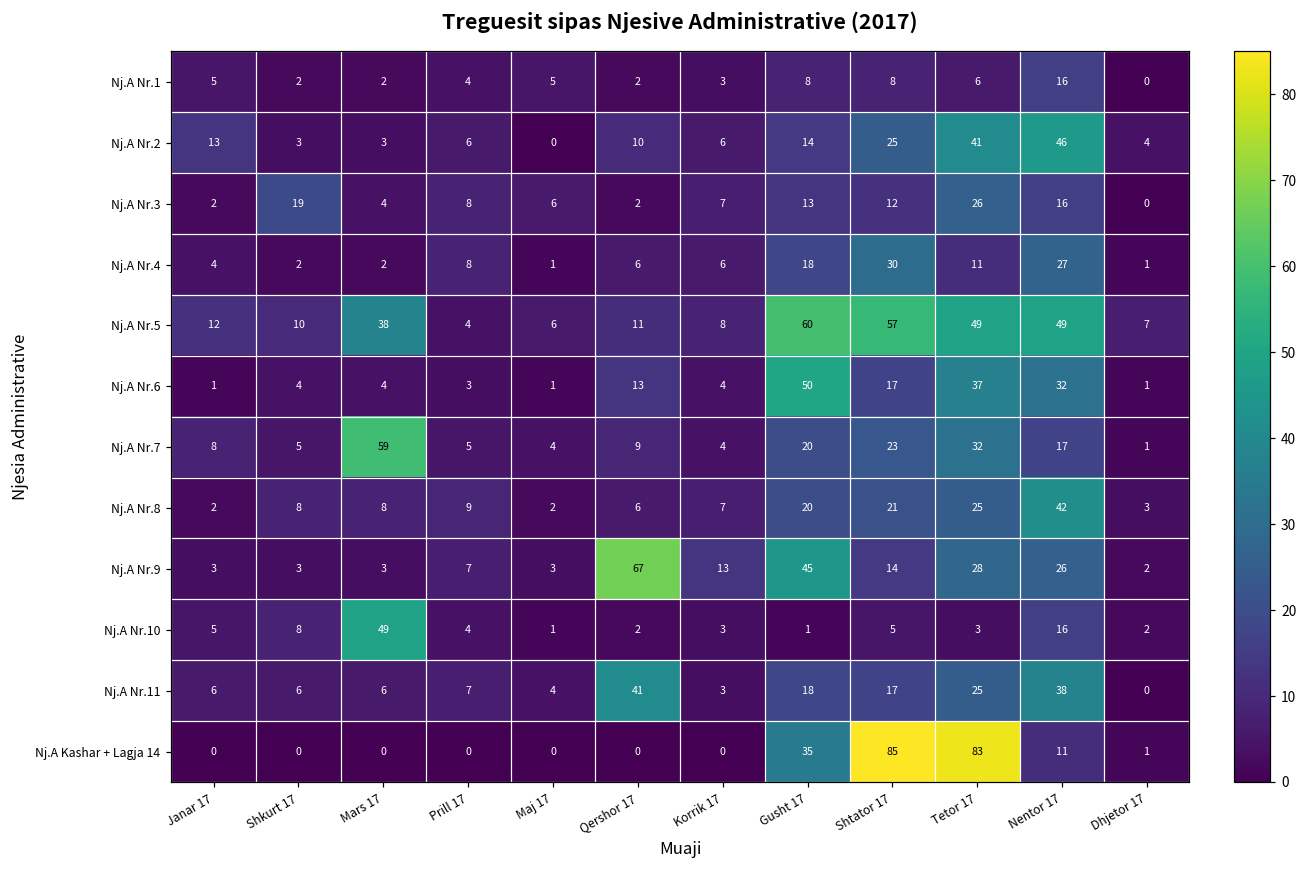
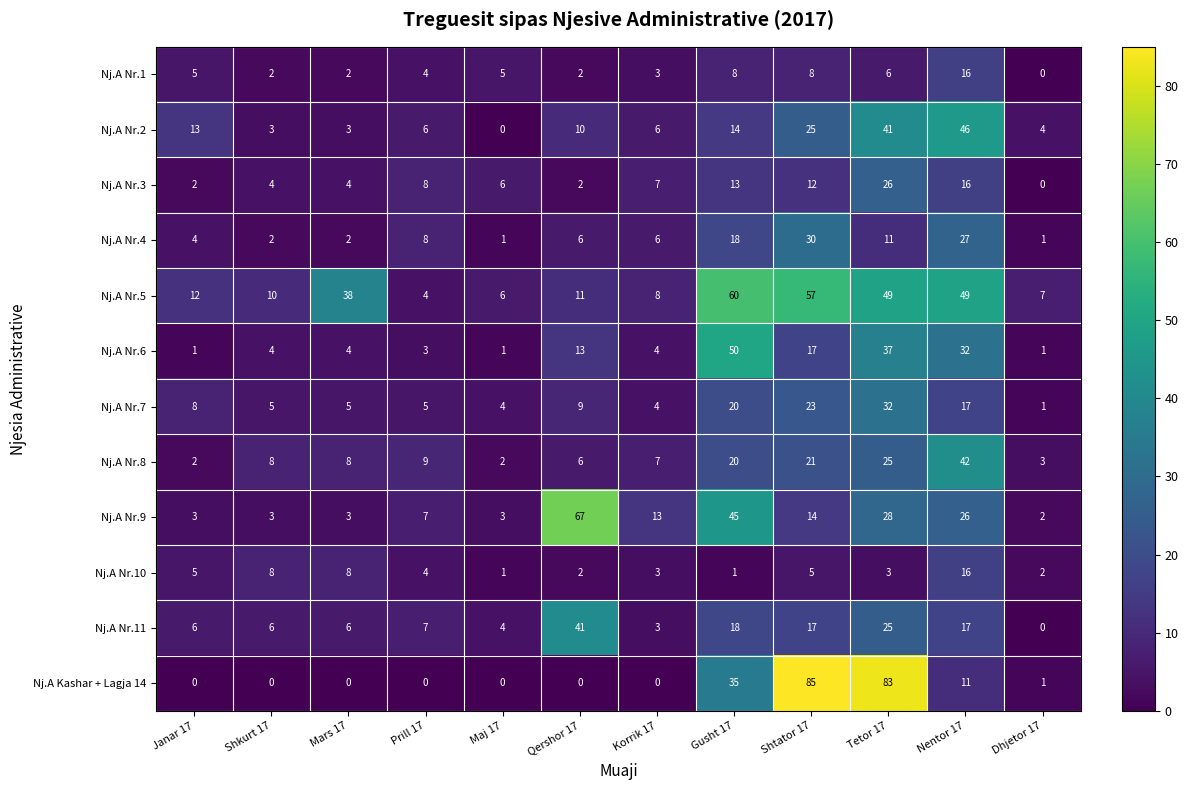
  {
    "Nj.A Nr.1": {
      "Janar 17": 5,
      "Shkurt 17": 2,
      "Mars 17": 2,
      "Prill 17": 4,
      "Maj 17": 5,
      "Qershor 17": 2,
      "Korrik 17": 3,
      "Gusht 17": 8,
      "Shtator 17": 8,
      "Tetor 17": 6,
      "Nentor 17": 16,
      "Dhjetor 17": 0
    },
    "Nj.A Nr.2": {
      "Janar 17": 13,
      "Shkurt 17": 3,
      "Mars 17": 3,
      "Prill 17": 6,
      "Maj 17": 0,
      "Qershor 17": 10,
      "Korrik 17": 6,
      "Gusht 17": 14,
      "Shtator 17": 25,
      "Tetor 17": 41,
      "Nentor 17": 46,
      "Dhjetor 17": 4
    },
    "Nj.A Nr.3": {
      "Janar 17": 2,
-     "Shkurt 17": 19,
+     "Shkurt 17": 4,
      "Mars 17": 4,
      "Prill 17": 8,
      "Maj 17": 6,
      "Qershor 17": 2,
      "Korrik 17": 7,
      "Gusht 17": 13,
      "Shtator 17": 12,
      "Tetor 17": 26,
      "Nentor 17": 16,
      "Dhjetor 17": 0
    },
    "Nj.A Nr.4": {
      "Janar 17": 4,
      "Shkurt 17": 2,
      "Mars 17": 2,
      "Prill 17": 8,
      "Maj 17": 1,
      "Qershor 17": 6,
      "Korrik 17": 6,
      "Gusht 17": 18,
      "Shtator 17": 30,
      "Tetor 17": 11,
      "Nentor 17": 27,
      "Dhjetor 17": 1
    },
    "Nj.A Nr.5": {
      "Janar 17": 12,
      "Shkurt 17": 10,
      "Mars 17": 38,
      "Prill 17": 4,
      "Maj 17": 6,
      "Qershor 17": 11,
      "Korrik 17": 8,
      "Gusht 17": 60,
      "Shtator 17": 57,
      "Tetor 17": 49,
      "Nentor 17": 49,
      "Dhjetor 17": 7
    },
    "Nj.A Nr.6": {
      "Janar 17": 1,
      "Shkurt 17": 4,
      "Mars 17": 4,
      "Prill 17": 3,
      "Maj 17": 1,
      "Qershor 17": 13,
      "Korrik 17": 4,
      "Gusht 17": 50,
      "Shtator 17": 17,
      "Tetor 17": 37,
      "Nentor 17": 32,
      "Dhjetor 17": 1
    },
    "Nj.A Nr.7": {
      "Janar 17": 8,
      "Shkurt 17": 5,
-     "Mars 17": 59,
+     "Mars 17": 5,
      "Prill 17": 5,
      "Maj 17": 4,
      "Qershor 17": 9,
      "Korrik 17": 4,
      "Gusht 17": 20,
      "Shtator 17": 23,
      "Tetor 17": 32,
      "Nentor 17": 17,
      "Dhjetor 17": 1
    },
    "Nj.A Nr.8": {
      "Janar 17": 2,
      "Shkurt 17": 8,
      "Mars 17": 8,
      "Prill 17": 9,
      "Maj 17": 2,
      "Qershor 17": 6,
      "Korrik 17": 7,
      "Gusht 17": 20,
      "Shtator 17": 21,
      "Tetor 17": 25,
      "Nentor 17": 42,
      "Dhjetor 17": 3
    },
    "Nj.A Nr.9": {
      "Janar 17": 3,
      "Shkurt 17": 3,
      "Mars 17": 3,
      "Prill 17": 7,
      "Maj 17": 3,
      "Qershor 17": 67,
      "Korrik 17": 13,
      "Gusht 17": 45,
      "Shtator 17": 14,
      "Tetor 17": 28,
      "Nentor 17": 26,
      "Dhjetor 17": 2
    },
    "Nj.A Nr.10": {
      "Janar 17": 5,
      "Shkurt 17": 8,
-     "Mars 17": 49,
+     "Mars 17": 8,
      "Prill 17": 4,
      "Maj 17": 1,
      "Qershor 17": 2,
      "Korrik 17": 3,
      "Gusht 17": 1,
      "Shtator 17": 5,
      "Tetor 17": 3,
      "Nentor 17": 16,
      "Dhjetor 17": 2
    },
    "Nj.A Nr.11": {
      "Janar 17": 6,
      "Shkurt 17": 6,
      "Mars 17": 6,
      "Prill 17": 7,
      "Maj 17": 4,
      "Qershor 17": 41,
      "Korrik 17": 3,
      "Gusht 17": 18,
      "Shtator 17": 17,
      "Tetor 17": 25,
-     "Nentor 17": 38,
+     "Nentor 17": 17,
      "Dhjetor 17": 0
    },
    "Nj.A Kashar + Lagja 14": {
      "Janar 17": 0,
      "Shkurt 17": 0,
      "Mars 17": 0,
      "Prill 17": 0,
      "Maj 17": 0,
      "Qershor 17": 0,
      "Korrik 17": 0,
      "Gusht 17": 35,
      "Shtator 17": 85,
      "Tetor 17": 83,
      "Nentor 17": 11,
      "Dhjetor 17": 1
    }
  }
